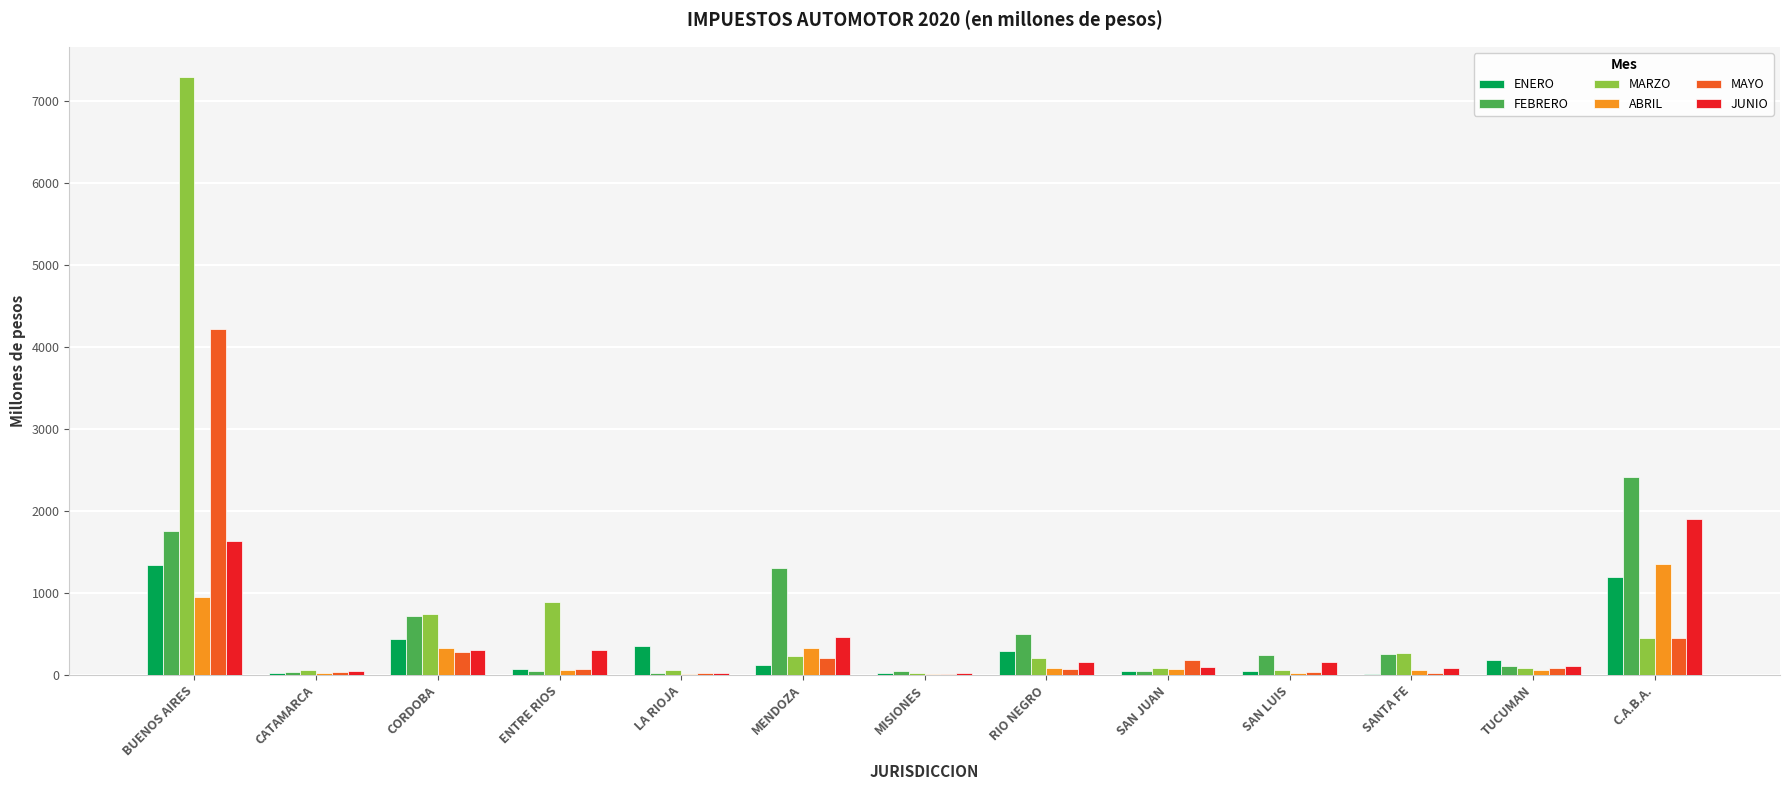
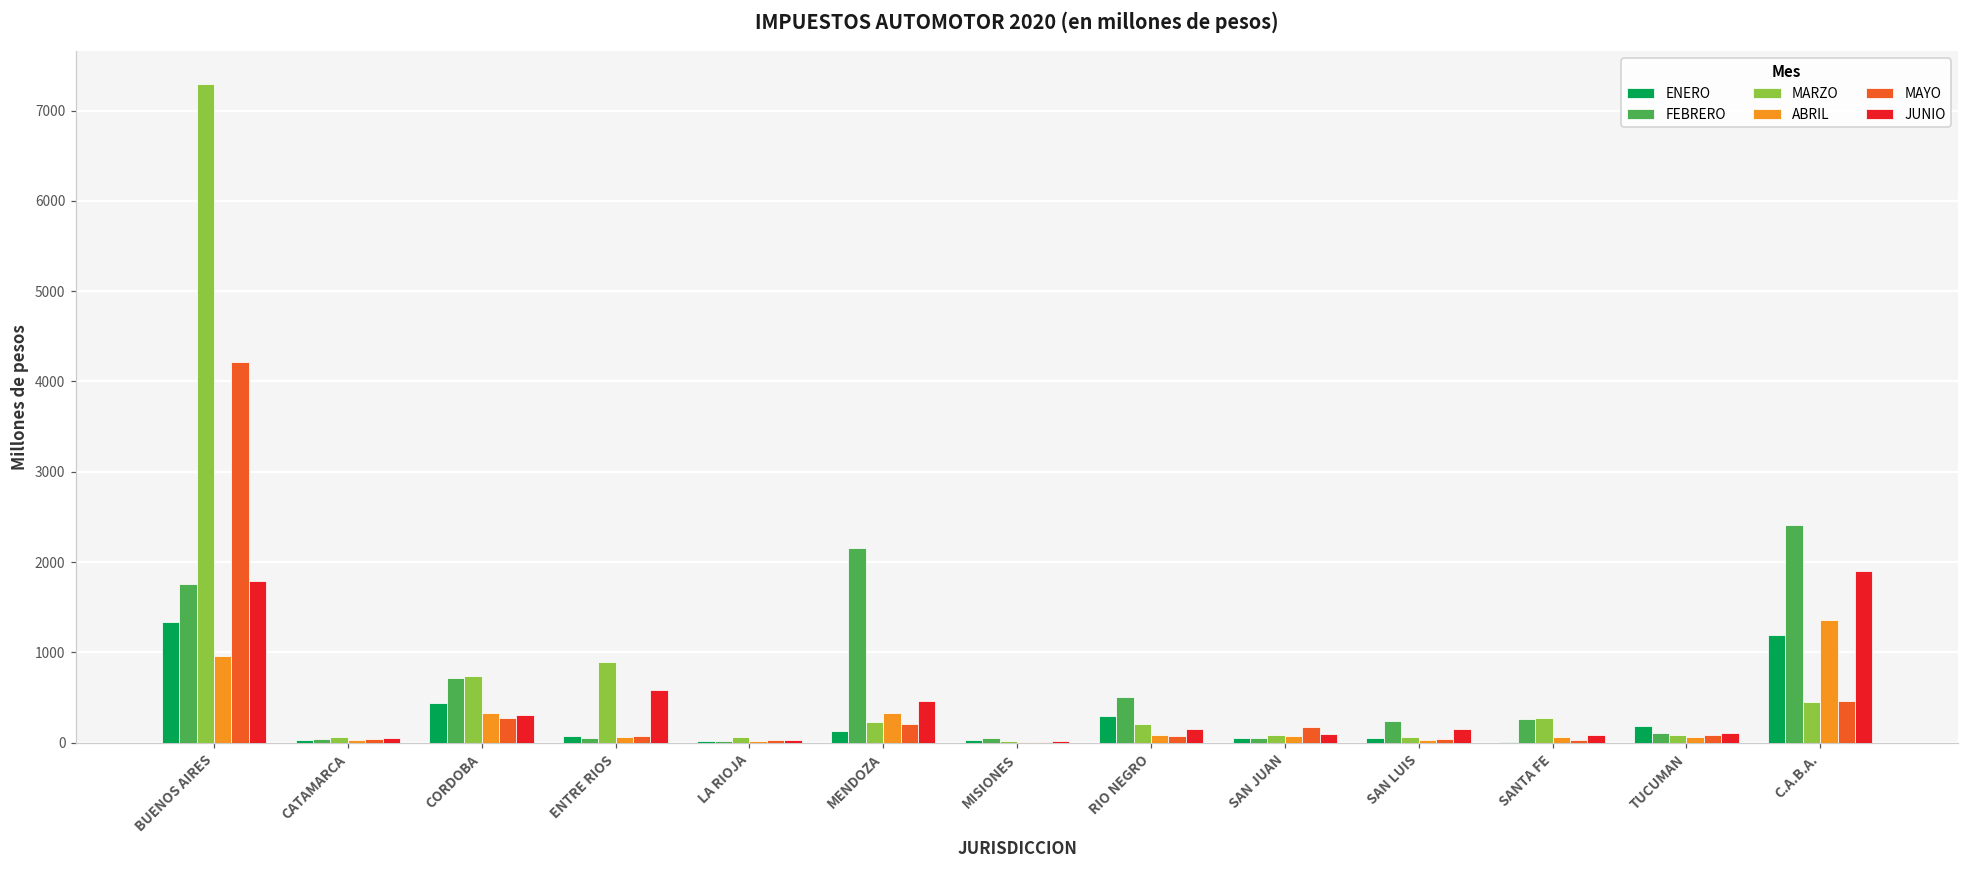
  {
    "ENERO": {
      "BUENOS AIRES": 1300,
      "CORDOBA": 400,
      "ENTRE RIOS": 100,
-     "LA RIOJA": 400,
+     "LA RIOJA": 0,
      "MENDOZA": 100,
      "RIO NEGRO": 300,
      "SAN JUAN": 0,
      "SAN LUIS": 0,
      "TUCUMAN": 200,
      "C.A.B.A.": 1200
    },
    "FEBRERO": {
      "BUENOS AIRES": 1800,
      "CATAMARCA": 0,
      "CORDOBA": 700,
      "ENTRE RIOS": 0,
-     "MENDOZA": 1300,
+     "MENDOZA": 2200,
      "MISIONES": 100,
      "RIO NEGRO": 500,
      "SAN JUAN": 0,
      "SAN LUIS": 200,
      "SANTA FE": 300,
      "TUCUMAN": 100,
      "C.A.B.A.": 2400
    },
    "MARZO": {
      "BUENOS AIRES": 7300,
      "CATAMARCA": 100,
      "CORDOBA": 700,
      "ENTRE RIOS": 900,
      "LA RIOJA": 100,
      "MENDOZA": 200,
      "RIO NEGRO": 200,
      "SAN JUAN": 100,
      "SAN LUIS": 100,
      "SANTA FE": 300,
      "TUCUMAN": 100,
      "C.A.B.A.": 400
    },
    "JUNIO": {
-     "BUENOS AIRES": 1600,
+     "BUENOS AIRES": 1800,
      "CATAMARCA": 100,
      "CORDOBA": 300,
-     "ENTRE RIOS": 300,
+     "ENTRE RIOS": 600,
      "MENDOZA": 500,
      "RIO NEGRO": 200,
      "SAN JUAN": 100,
      "SAN LUIS": 200,
      "SANTA FE": 100,
      "TUCUMAN": 100,
      "C.A.B.A.": 1900
    }
  }
